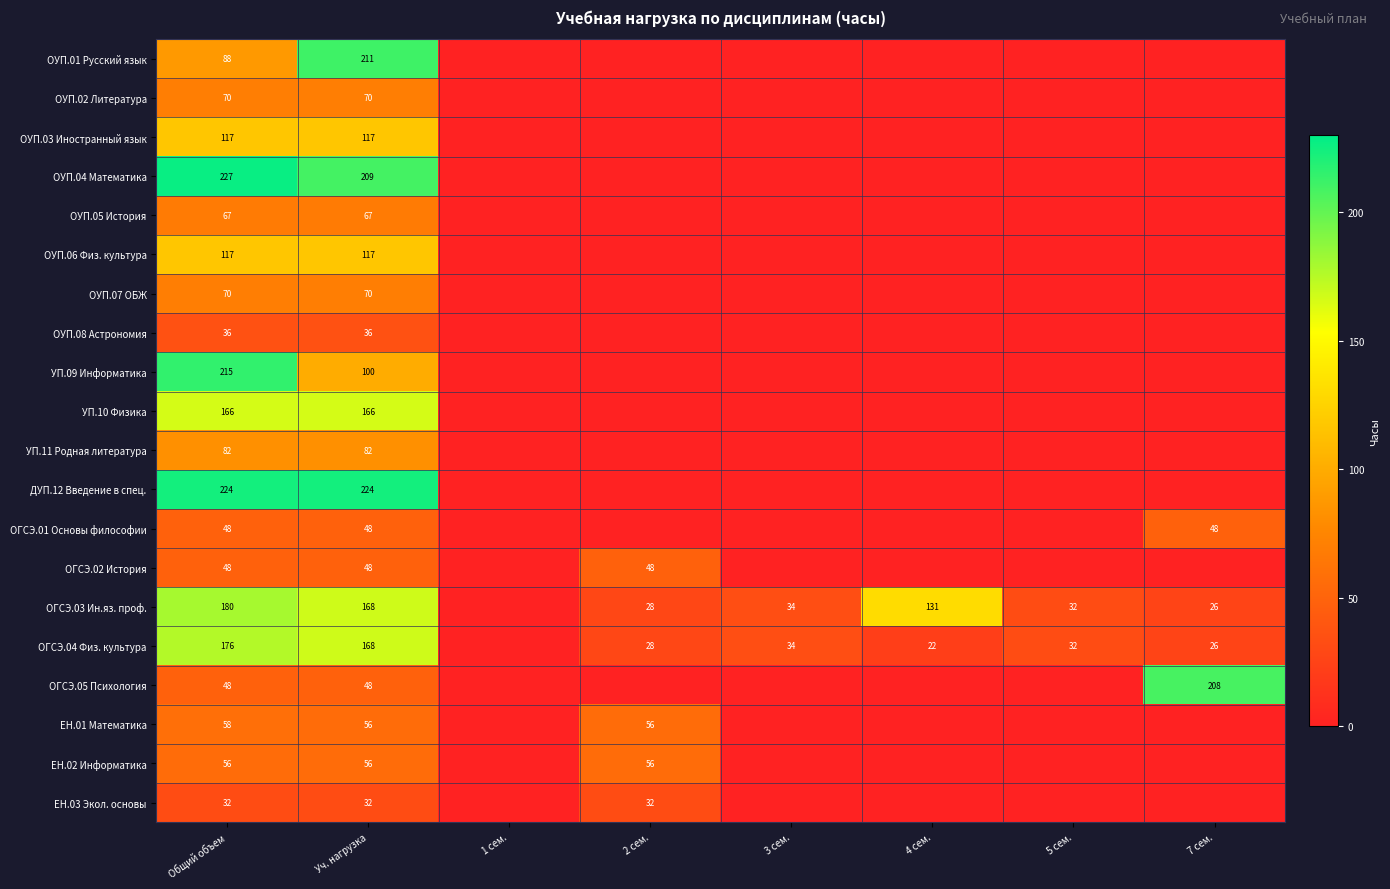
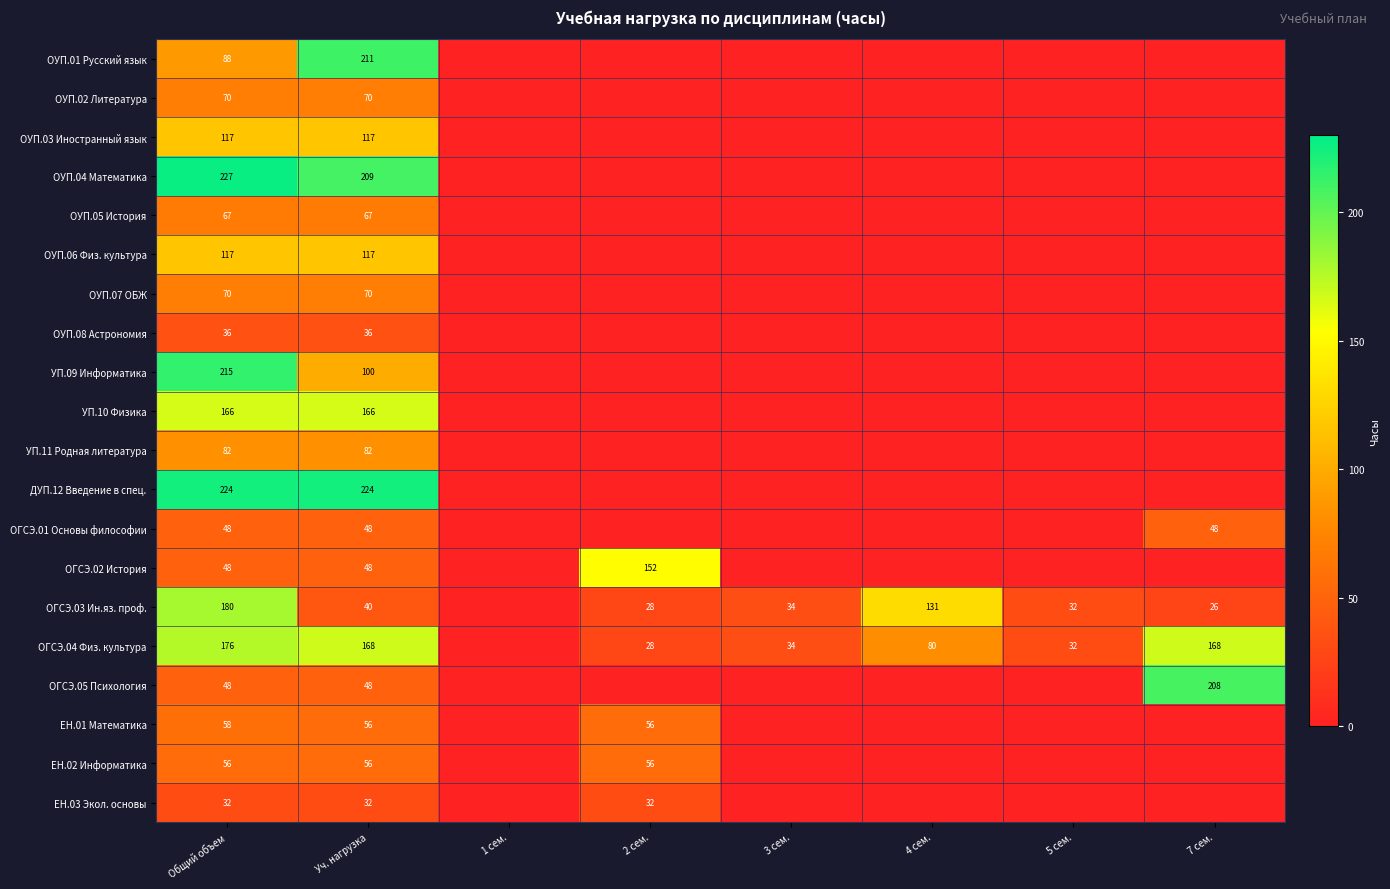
  {
    "ОУП.01 Русский язык": {
      "Общий объем": 88,
      "Уч. нагрузка": 211
    },
    "ОУП.02 Литература": {
      "Общий объем": 70,
      "Уч. нагрузка": 70
    },
    "ОУП.03 Иностранный язык": {
      "Общий объем": 117,
      "Уч. нагрузка": 117
    },
    "ОУП.04 Математика": {
      "Общий объем": 227,
      "Уч. нагрузка": 209
    },
    "ОУП.05 История": {
      "Общий объем": 67,
      "Уч. нагрузка": 67
    },
    "ОУП.06 Физ. культура": {
      "Общий объем": 117,
      "Уч. нагрузка": 117
    },
    "ОУП.07 ОБЖ": {
      "Общий объем": 70,
      "Уч. нагрузка": 70
    },
    "ОУП.08 Астрономия": {
      "Общий объем": 36,
      "Уч. нагрузка": 36
    },
    "УП.09 Информатика": {
      "Общий объем": 215,
      "Уч. нагрузка": 100
    },
    "УП.10 Физика": {
      "Общий объем": 166,
      "Уч. нагрузка": 166
    },
    "УП.11 Родная литература": {
      "Общий объем": 82,
      "Уч. нагрузка": 82
    },
    "ДУП.12 Введение в спец.": {
      "Общий объем": 224,
      "Уч. нагрузка": 224
    },
    "ОГСЭ.01 Основы философии": {
      "Общий объем": 48,
      "Уч. нагрузка": 48,
      "7 сем.": 48
    },
    "ОГСЭ.02 История": {
      "Общий объем": 48,
      "Уч. нагрузка": 48,
-     "2 сем.": 48
+     "2 сем.": 152
    },
    "ОГСЭ.03 Ин.яз. проф.": {
      "Общий объем": 180,
-     "Уч. нагрузка": 168,
+     "Уч. нагрузка": 40,
      "2 сем.": 28,
      "3 сем.": 34,
      "4 сем.": 131,
      "5 сем.": 32,
      "7 сем.": 26
    },
    "ОГСЭ.04 Физ. культура": {
      "Общий объем": 176,
      "Уч. нагрузка": 168,
      "2 сем.": 28,
      "3 сем.": 34,
-     "4 сем.": 22,
+     "4 сем.": 80,
      "5 сем.": 32,
-     "7 сем.": 26
+     "7 сем.": 168
    },
    "ОГСЭ.05 Психология": {
      "Общий объем": 48,
      "Уч. нагрузка": 48,
      "7 сем.": 208
    },
    "ЕН.01 Математика": {
      "Общий объем": 58,
      "Уч. нагрузка": 56,
      "2 сем.": 56
    },
    "ЕН.02 Информатика": {
      "Общий объем": 56,
      "Уч. нагрузка": 56,
      "2 сем.": 56
    },
    "ЕН.03 Экол. основы": {
      "Общий объем": 32,
      "Уч. нагрузка": 32,
      "2 сем.": 32
    }
  }
